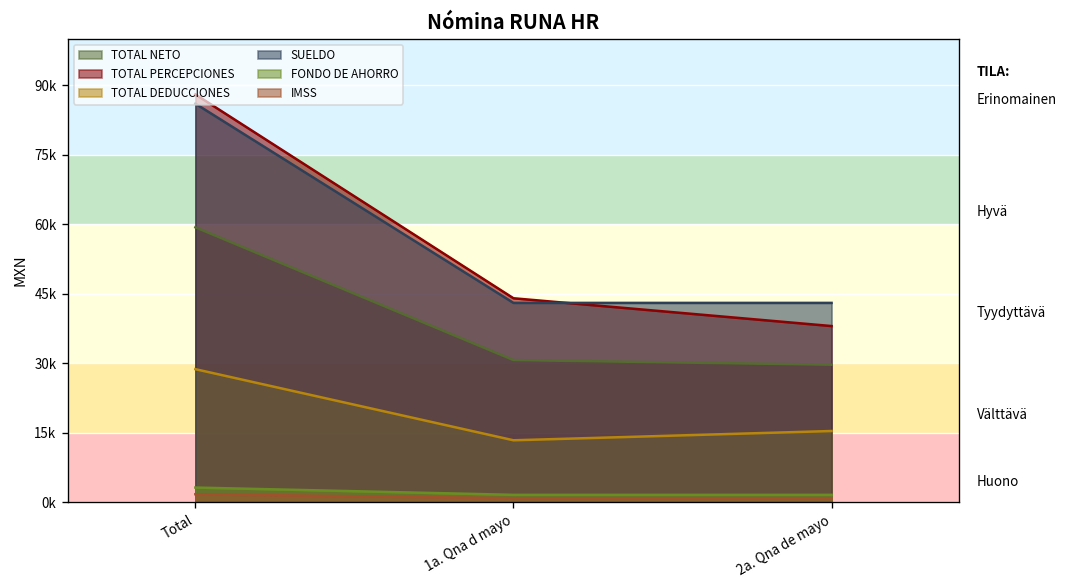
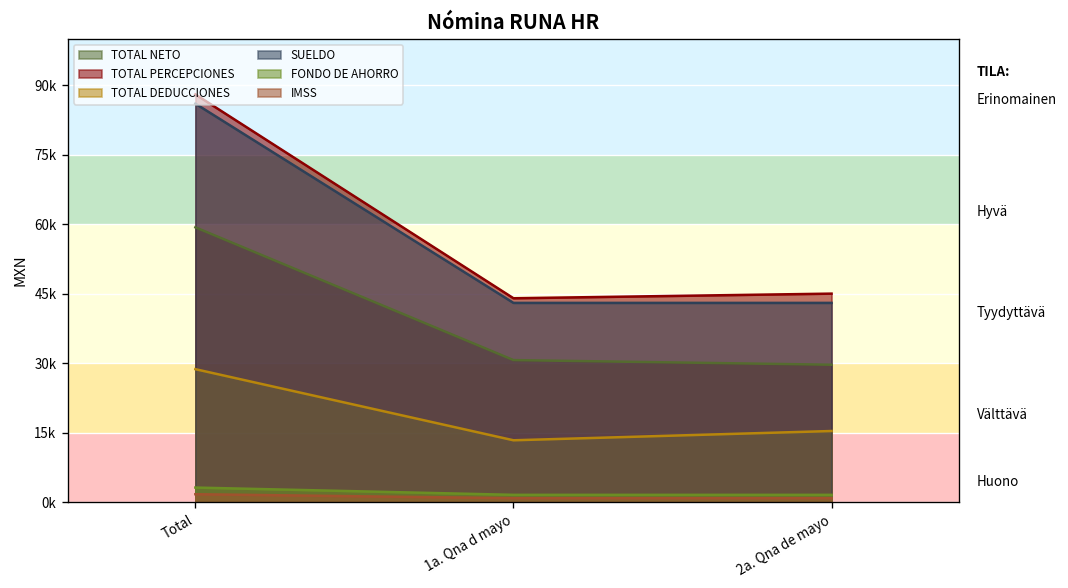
  {
    "TOTAL PERCEPCIONES": {
      "1a. Qna d mayo": 44000,
-     "2a. Qna de mayo": 38000
+     "2a. Qna de mayo": 45000
    }
  }
